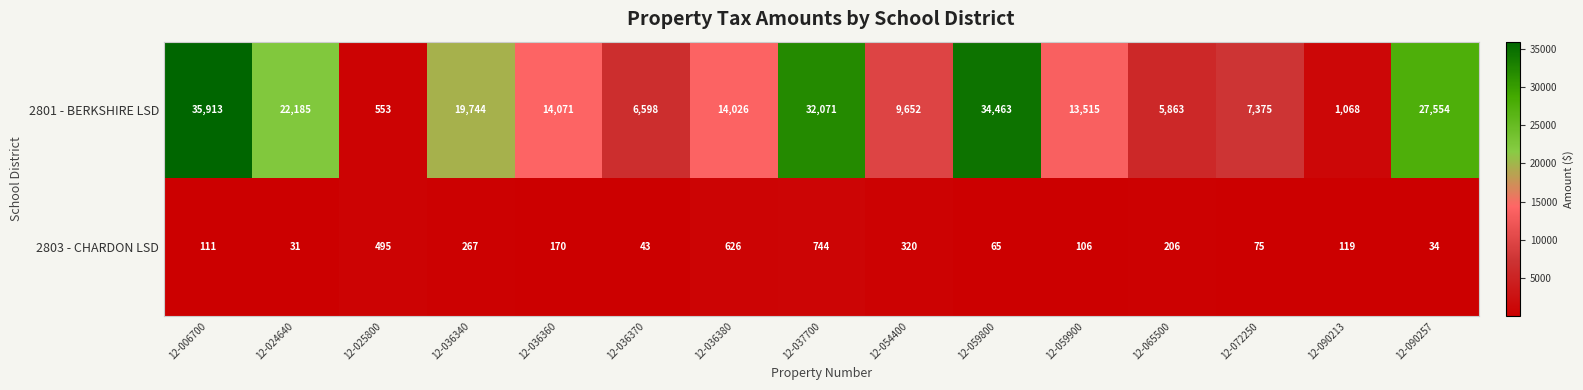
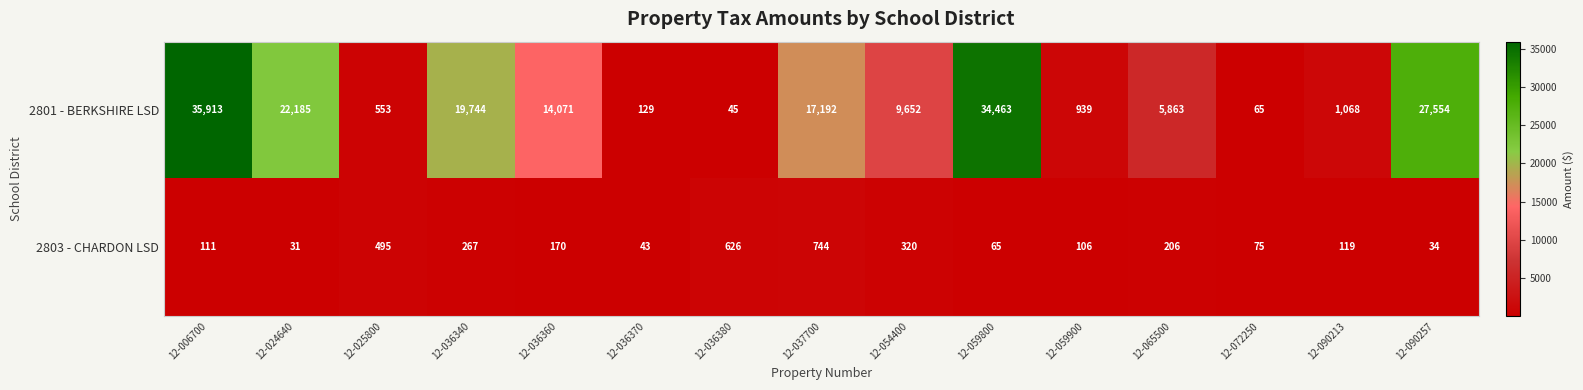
  {
    "2801 - BERKSHIRE LSD": {
      "12-006700": "35,913",
      "12-024640": "22,185",
      "12-025800": "553",
      "12-036340": "19,744",
      "12-036360": "14,071",
-     "12-036370": "6,598",
-     "12-036380": "14,026",
-     "12-037700": "32,071",
+     "12-036370": "129",
+     "12-036380": "45",
+     "12-037700": "17,192",
      "12-054400": "9,652",
      "12-059800": "34,463",
-     "12-059900": "13,515",
+     "12-059900": "939",
      "12-065500": "5,863",
-     "12-072250": "7,375",
+     "12-072250": "65",
      "12-090213": "1,068",
      "12-090257": "27,554"
    },
    "2803 - CHARDON LSD": {
      "12-006700": "111",
      "12-024640": "31",
      "12-025800": "495",
      "12-036340": "267",
      "12-036360": "170",
      "12-036370": "43",
      "12-036380": "626",
      "12-037700": "744",
      "12-054400": "320",
      "12-059800": "65",
      "12-059900": "106",
      "12-065500": "206",
      "12-072250": "75",
      "12-090213": "119",
      "12-090257": "34"
    }
  }
